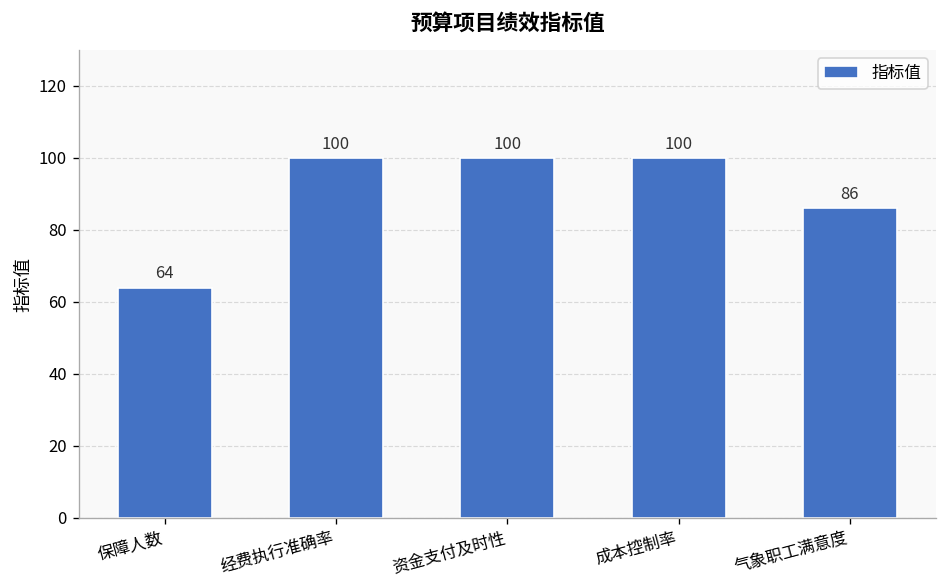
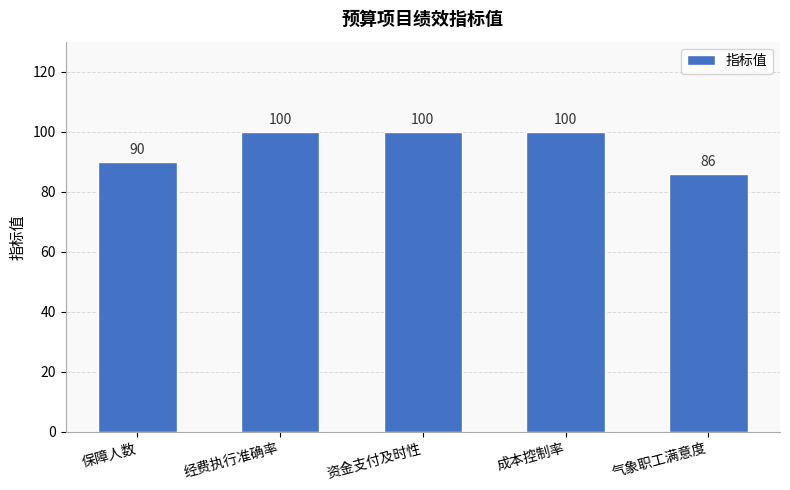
  {
-   "保障人数": 64,
+   "保障人数": 90,
    "经费执行准确率": 100,
    "资金支付及时性": 100,
    "成本控制率": 100,
    "气象职工满意度": 86
  }
